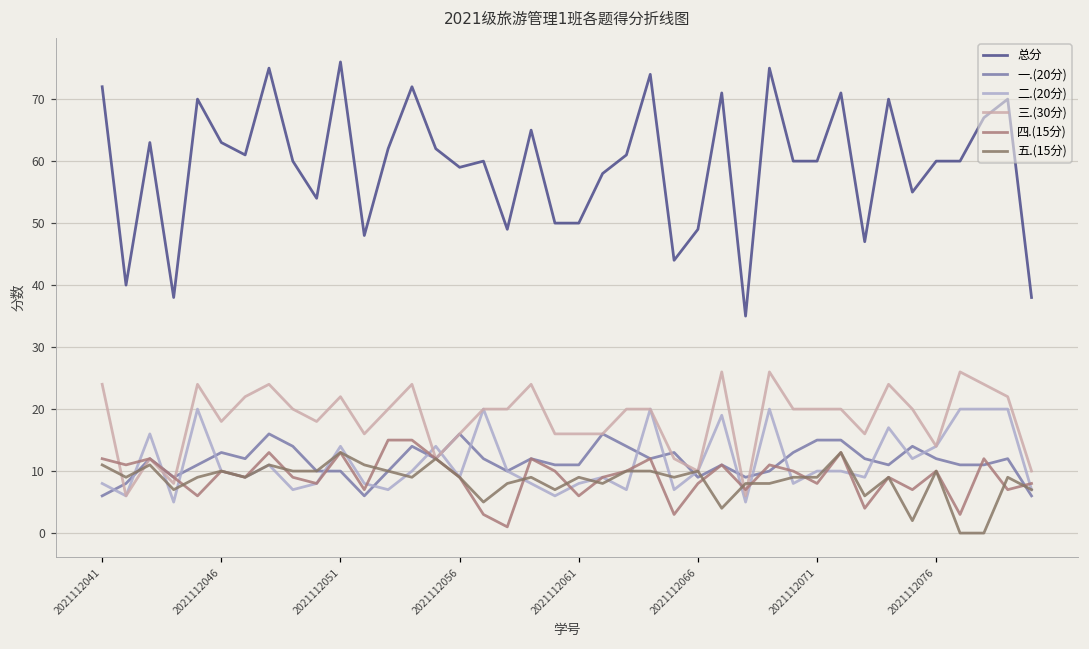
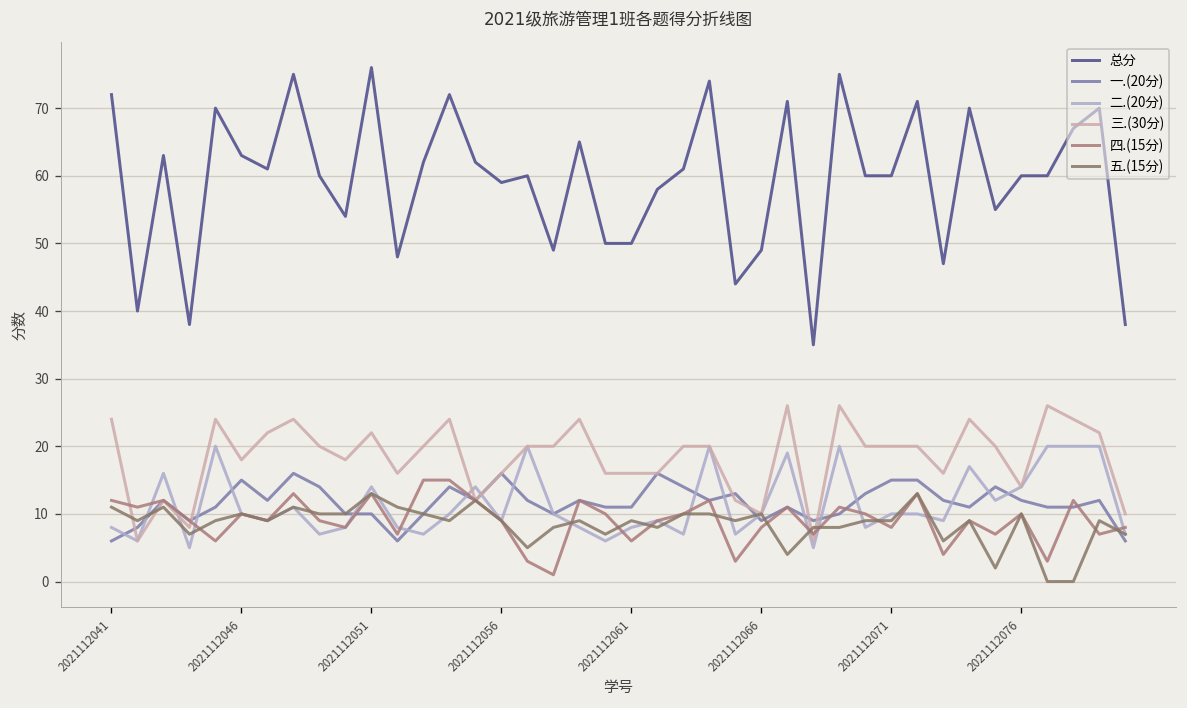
  {
    "总分": {
      "2021112041": 72,
      "2021112046": 63,
      "2021112051": 76,
      "2021112056": 59,
      "2021112061": 50,
      "2021112066": 49,
      "2021112071": 60,
      "2021112076": 60
    },
    "一.(20分)": {
      "2021112041": 6,
-     "2021112046": 13,
+     "2021112046": 15,
      "2021112051": 10,
      "2021112061": 11,
      "2021112066": 9,
      "2021112071": 15,
      "2021112076": 12
    }
  }
